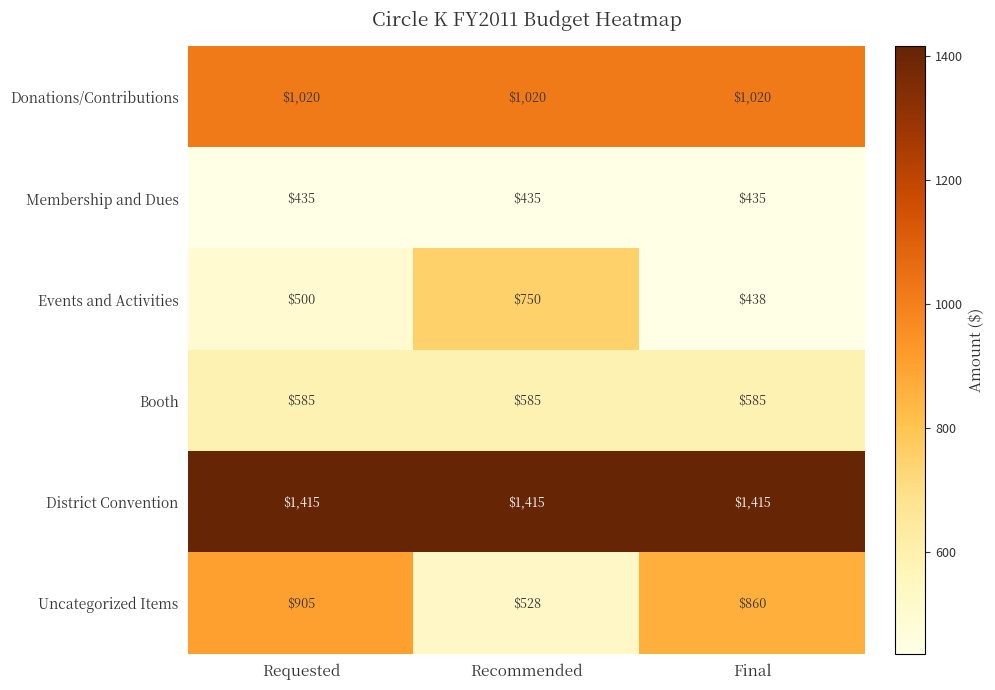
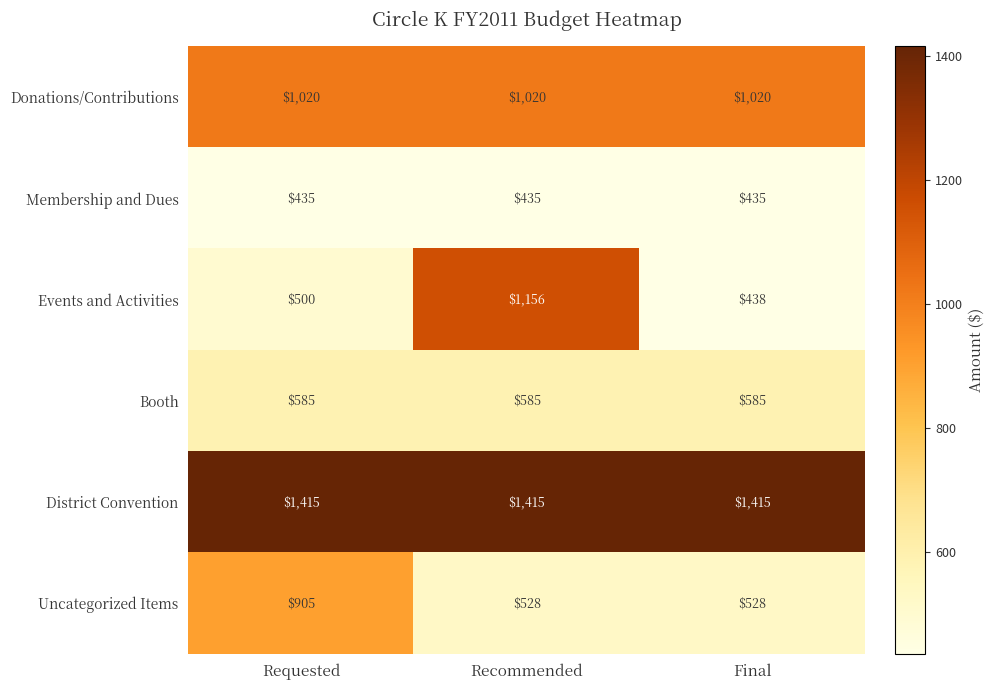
  {
    "Donations/Contributions": {
      "Requested": "$1,020",
      "Recommended": "$1,020",
      "Final": "$1,020"
    },
    "Membership and Dues": {
      "Requested": "$435",
      "Recommended": "$435",
      "Final": "$435"
    },
    "Events and Activities": {
      "Requested": "$500",
-     "Recommended": "$750",
+     "Recommended": "$1,156",
      "Final": "$438"
    },
    "Booth": {
      "Requested": "$585",
      "Recommended": "$585",
      "Final": "$585"
    },
    "District Convention": {
      "Requested": "$1,415",
      "Recommended": "$1,415",
      "Final": "$1,415"
    },
    "Uncategorized Items": {
      "Requested": "$905",
      "Recommended": "$528",
-     "Final": "$860"
+     "Final": "$528"
    }
  }
